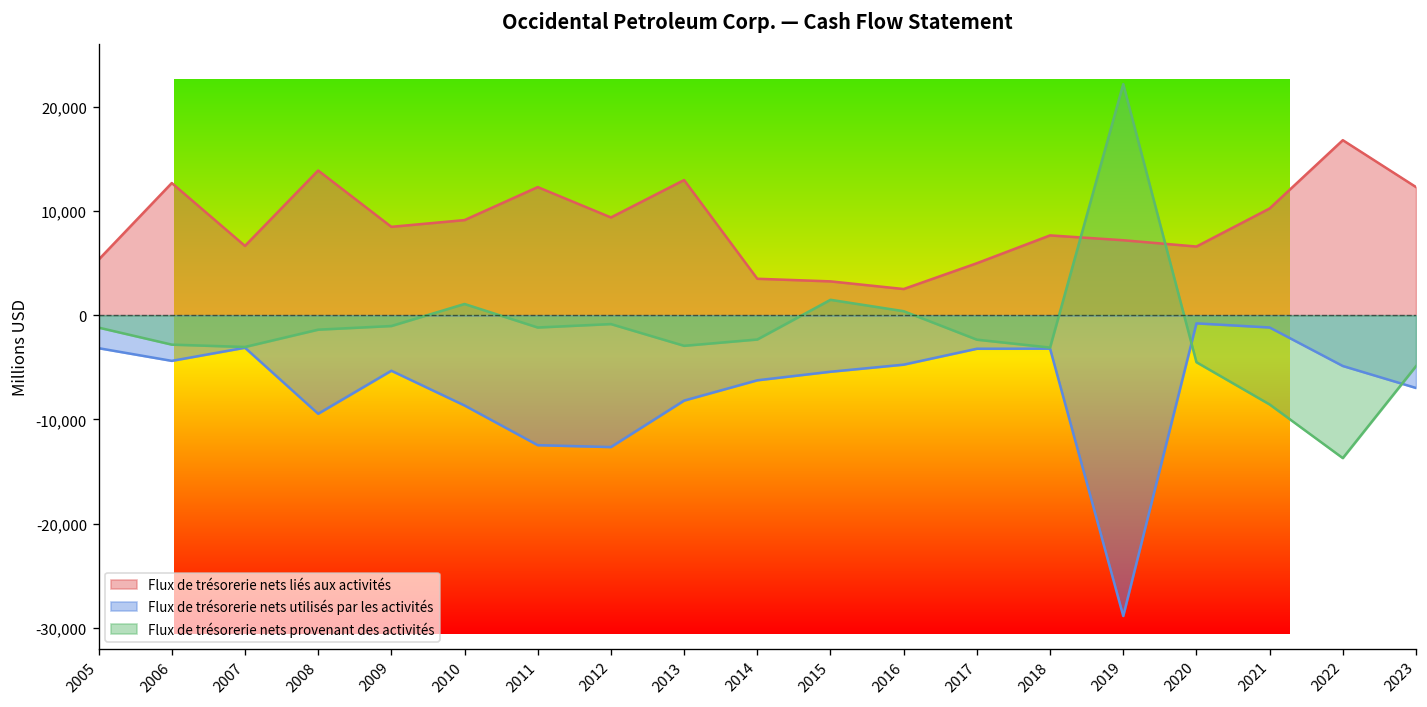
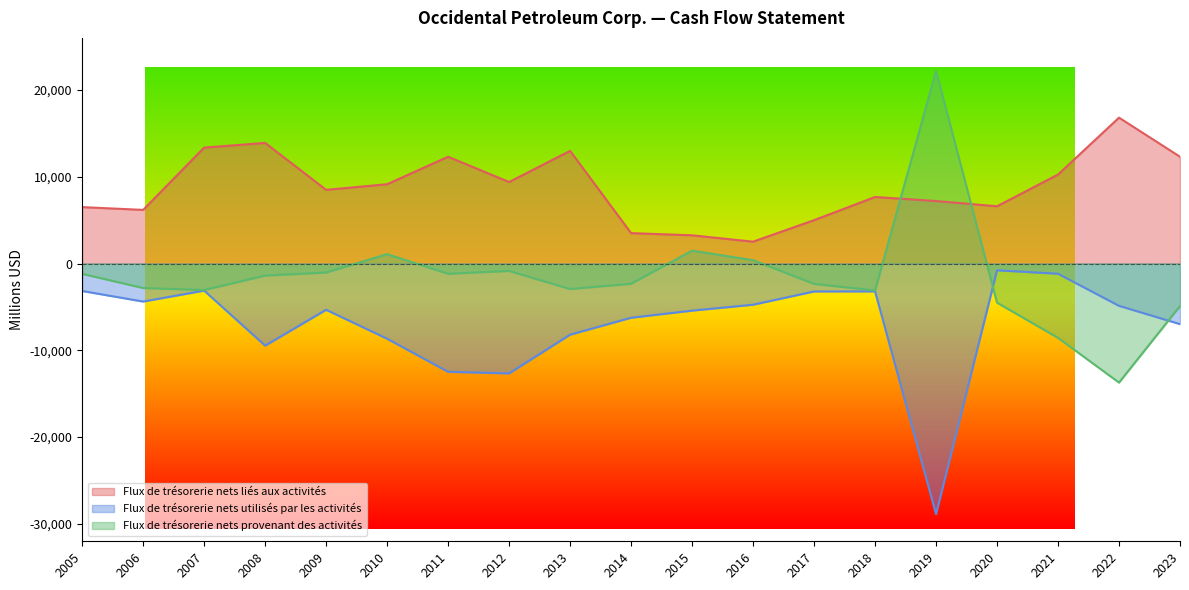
  {
    "Flux de trésorerie nets liés aux activités": {
-     "2005": "5,000",
-     "2006": "13,000",
-     "2007": "7,000",
+     "2005": "7,000",
+     "2006": "6,000",
+     "2007": "13,000",
      "2008": "14,000",
      "2009": "8,000",
      "2010": "9,000",
      "2011": "12,000",
      "2012": "9,000",
      "2013": "13,000",
      "2014": "4,000",
      "2015": "3,000",
      "2016": "3,000",
      "2017": "5,000",
      "2018": "8,000",
      "2019": "7,000",
      "2020": "7,000",
      "2021": "10,000",
      "2022": "17,000",
      "2023": "12,000"
    }
  }
